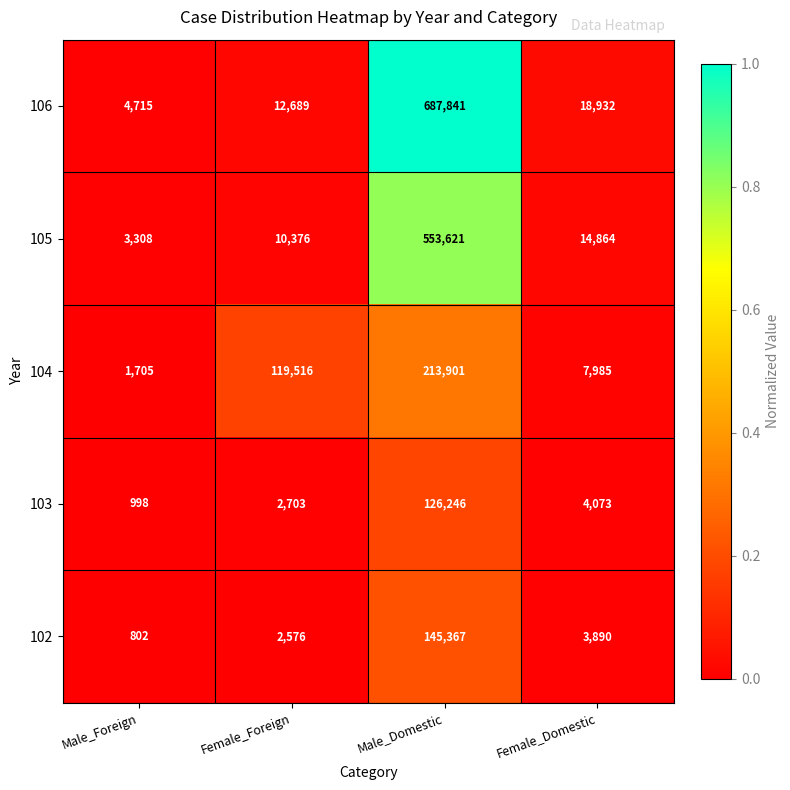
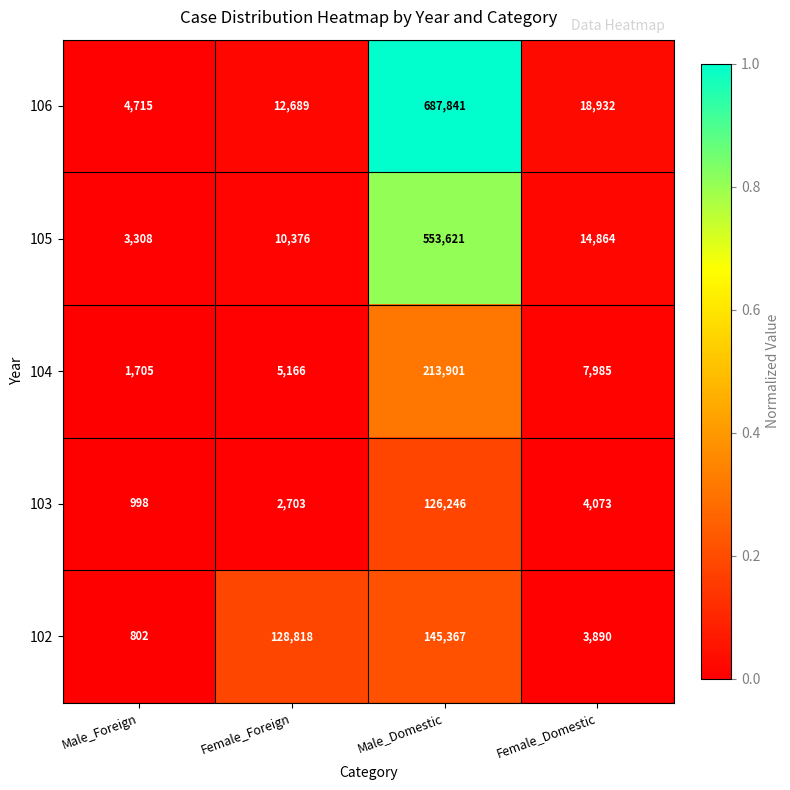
  {
    "106": {
      "Male_Foreign": "4,715",
      "Female_Foreign": "12,689",
      "Male_Domestic": "687,841",
      "Female_Domestic": "18,932"
    },
    "105": {
      "Male_Foreign": "3,308",
      "Female_Foreign": "10,376",
      "Male_Domestic": "553,621",
      "Female_Domestic": "14,864"
    },
    "104": {
      "Male_Foreign": "1,705",
-     "Female_Foreign": "119,516",
+     "Female_Foreign": "5,166",
      "Male_Domestic": "213,901",
      "Female_Domestic": "7,985"
    },
    "103": {
      "Male_Foreign": "998",
      "Female_Foreign": "2,703",
      "Male_Domestic": "126,246",
      "Female_Domestic": "4,073"
    },
    "102": {
      "Male_Foreign": "802",
-     "Female_Foreign": "2,576",
+     "Female_Foreign": "128,818",
      "Male_Domestic": "145,367",
      "Female_Domestic": "3,890"
    }
  }
